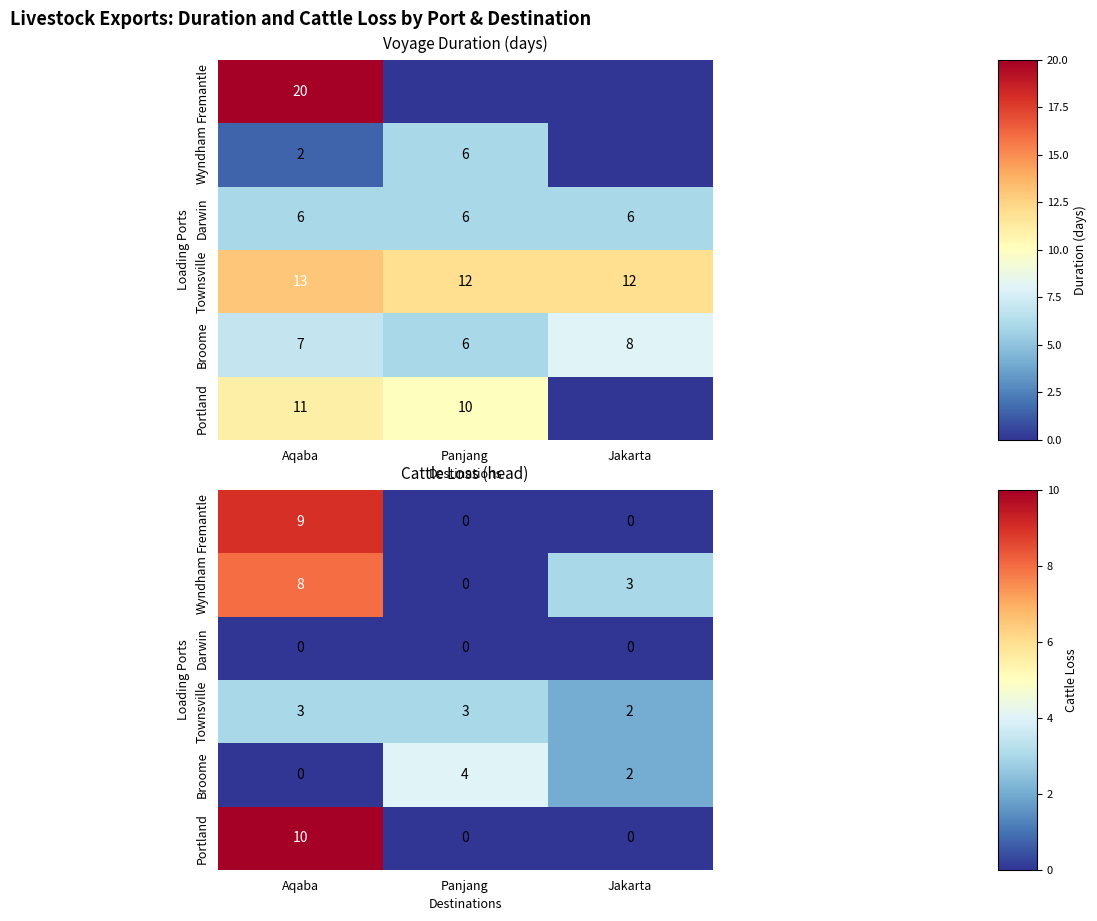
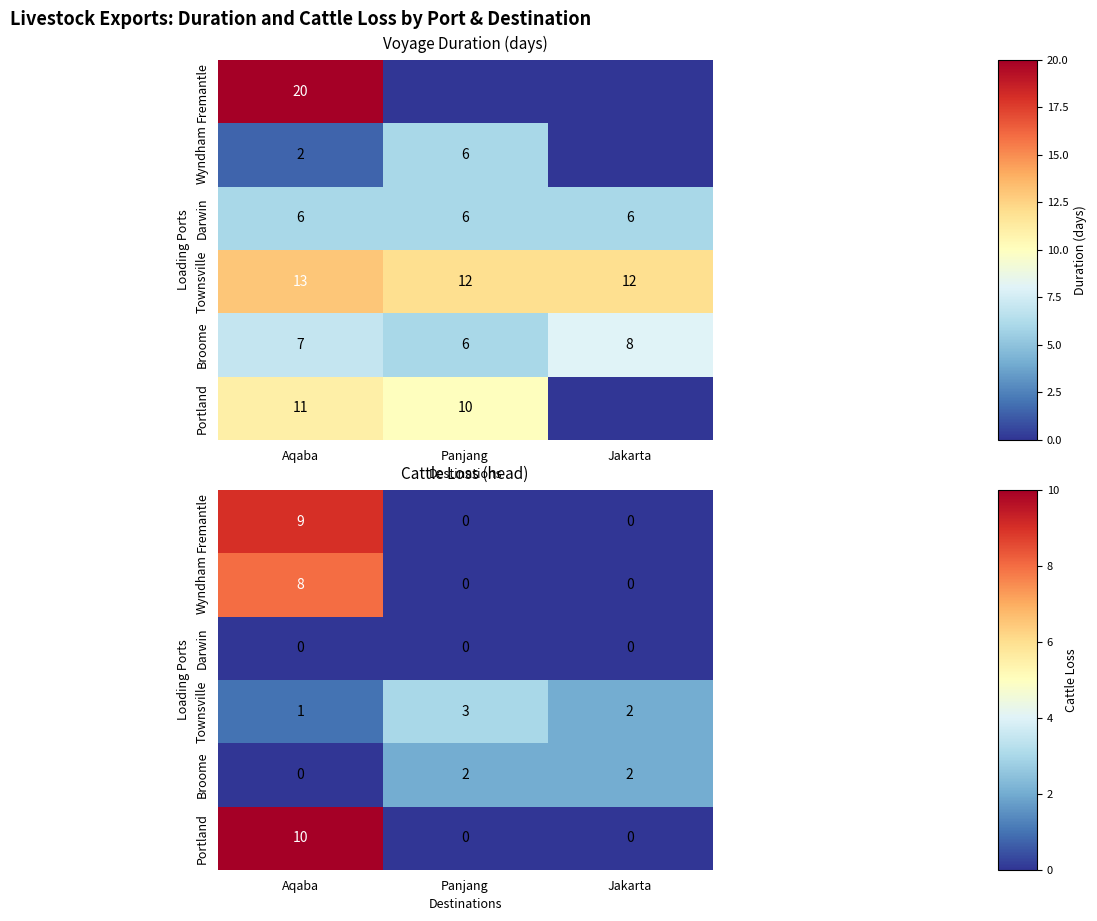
  {
    "Voyage Duration (days)": {
      "Fremantle": {
        "Aqaba": 20
      },
      "Wyndham": {
        "Aqaba": 2,
        "Panjang": 6
      },
      "Darwin": {
        "Aqaba": 6,
        "Panjang": 6,
        "Jakarta": 6
      },
      "Townsville": {
        "Aqaba": 13,
        "Panjang": 12,
        "Jakarta": 12
      },
      "Broome": {
        "Aqaba": 7,
        "Panjang": 6,
        "Jakarta": 8
      },
      "Portland": {
        "Aqaba": 11,
        "Panjang": 10
      }
    },
    "Cattle Loss (head)": {
      "Fremantle": {
        "Aqaba": 9,
        "Panjang": 0,
        "Jakarta": 0
      },
      "Wyndham": {
        "Aqaba": 8,
        "Panjang": 0,
-       "Jakarta": 3
+       "Jakarta": 0
      },
      "Darwin": {
        "Aqaba": 0,
        "Panjang": 0,
        "Jakarta": 0
      },
      "Townsville": {
-       "Aqaba": 3,
+       "Aqaba": 1,
        "Panjang": 3,
        "Jakarta": 2
      },
      "Broome": {
        "Aqaba": 0,
-       "Panjang": 4,
+       "Panjang": 2,
        "Jakarta": 2
      },
      "Portland": {
        "Aqaba": 10,
        "Panjang": 0,
        "Jakarta": 0
      }
    }
  }
